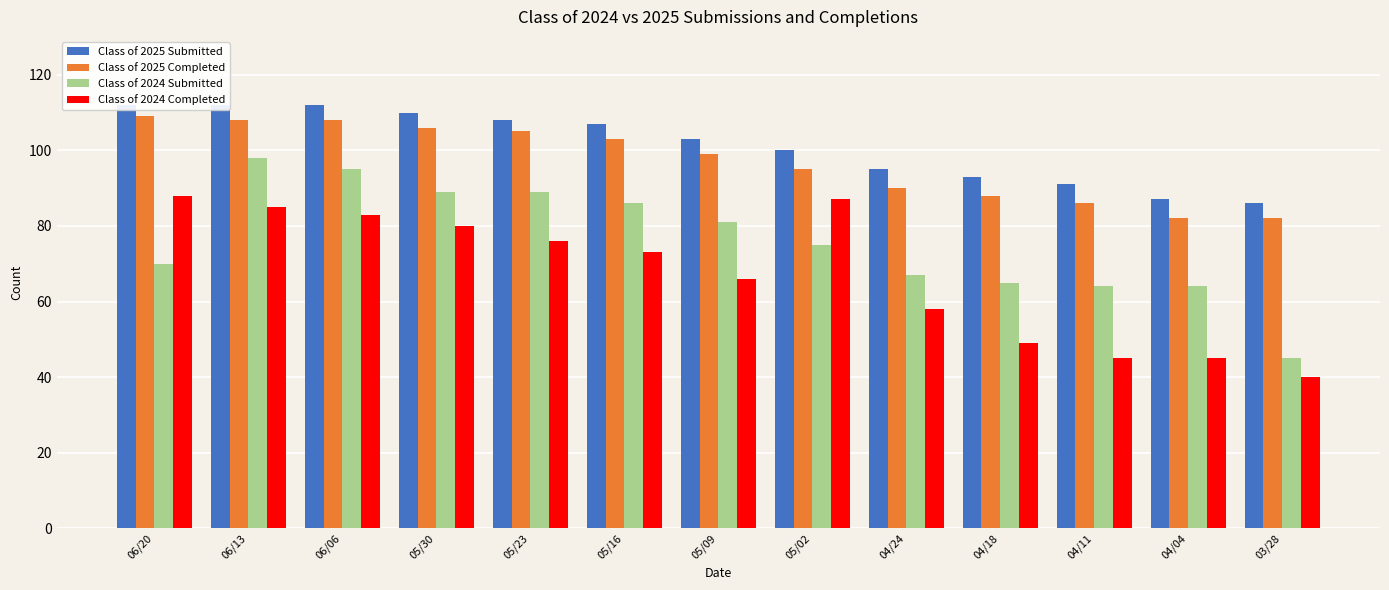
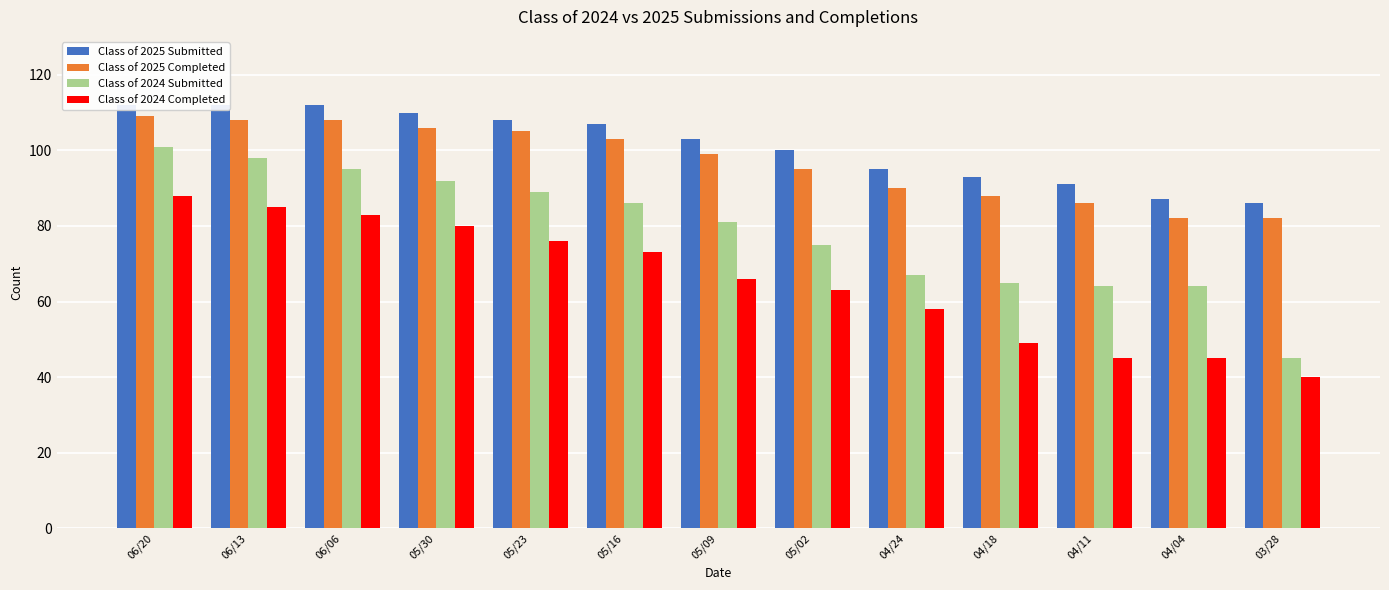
  {
    "Class of 2025 Submitted": {
      "06/06": 112,
      "05/30": 110,
      "05/23": 108,
      "05/16": 107,
      "05/09": 103,
      "05/02": 100,
      "04/24": 95,
      "04/18": 93,
      "04/11": 91,
      "04/04": 87,
      "03/28": 86
    },
    "Class of 2025 Completed": {
      "06/20": 109,
      "06/13": 108,
      "06/06": 108,
      "05/30": 106,
      "05/23": 105,
      "05/16": 103,
      "05/09": 99,
      "05/02": 95,
      "04/24": 90,
      "04/18": 88,
      "04/11": 86,
      "04/04": 82,
      "03/28": 82
    },
    "Class of 2024 Submitted": {
-     "06/20": 70,
+     "06/20": 101,
      "06/13": 98,
      "06/06": 95,
-     "05/30": 89,
+     "05/30": 92,
      "05/23": 89,
      "05/16": 86,
      "05/09": 81,
      "05/02": 75,
      "04/24": 67,
      "04/18": 65,
      "04/11": 64,
      "04/04": 64,
      "03/28": 45
    },
    "Class of 2024 Completed": {
      "06/20": 88,
      "06/13": 85,
      "06/06": 83,
      "05/30": 80,
      "05/23": 76,
      "05/16": 73,
      "05/09": 66,
-     "05/02": 87,
+     "05/02": 63,
      "04/24": 58,
      "04/18": 49,
      "04/11": 45,
      "04/04": 45,
      "03/28": 40
    }
  }
